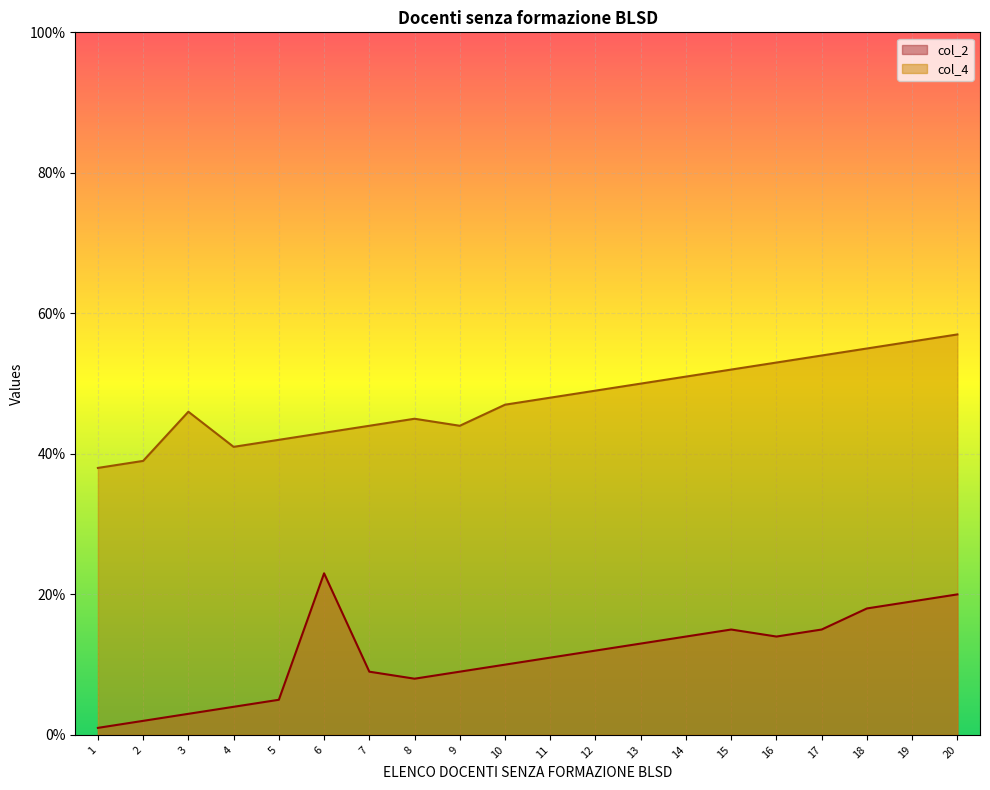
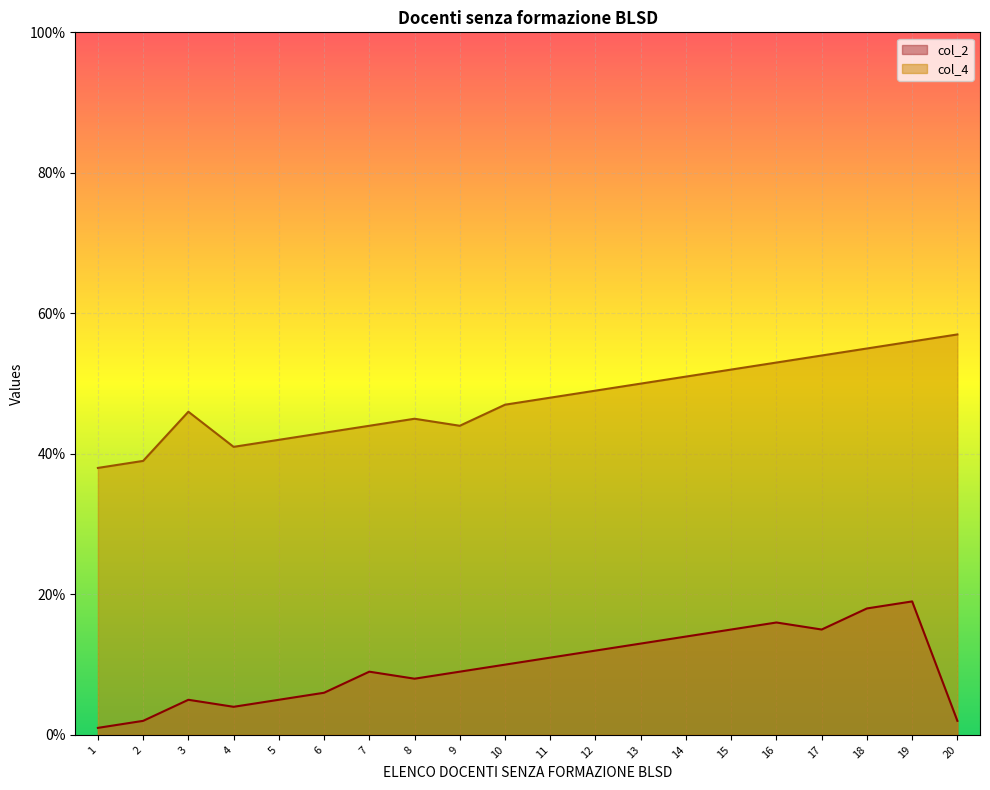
  {
    "col_2": {
      "1": "1%",
      "2": "2%",
-     "3": "3%",
+     "3": "5%",
      "4": "4%",
      "5": "5%",
-     "6": "23%",
+     "6": "6%",
      "7": "9%",
      "8": "8%",
      "9": "9%",
      "10": "10%",
      "11": "11%",
      "12": "12%",
      "13": "13%",
      "14": "14%",
      "15": "15%",
-     "16": "14%",
+     "16": "16%",
      "17": "15%",
      "18": "18%",
      "19": "19%",
-     "20": "20%"
+     "20": "2%"
    },
    "col_4": {
      "1": "38%",
      "2": "39%",
      "3": "46%",
      "4": "41%",
      "5": "42%",
      "6": "43%",
      "7": "44%",
      "8": "45%",
      "9": "44%",
      "10": "47%",
      "11": "48%",
      "12": "49%",
      "13": "50%",
      "14": "51%",
      "15": "52%",
      "16": "53%",
      "17": "54%",
      "18": "55%",
      "19": "56%",
      "20": "57%"
    }
  }
